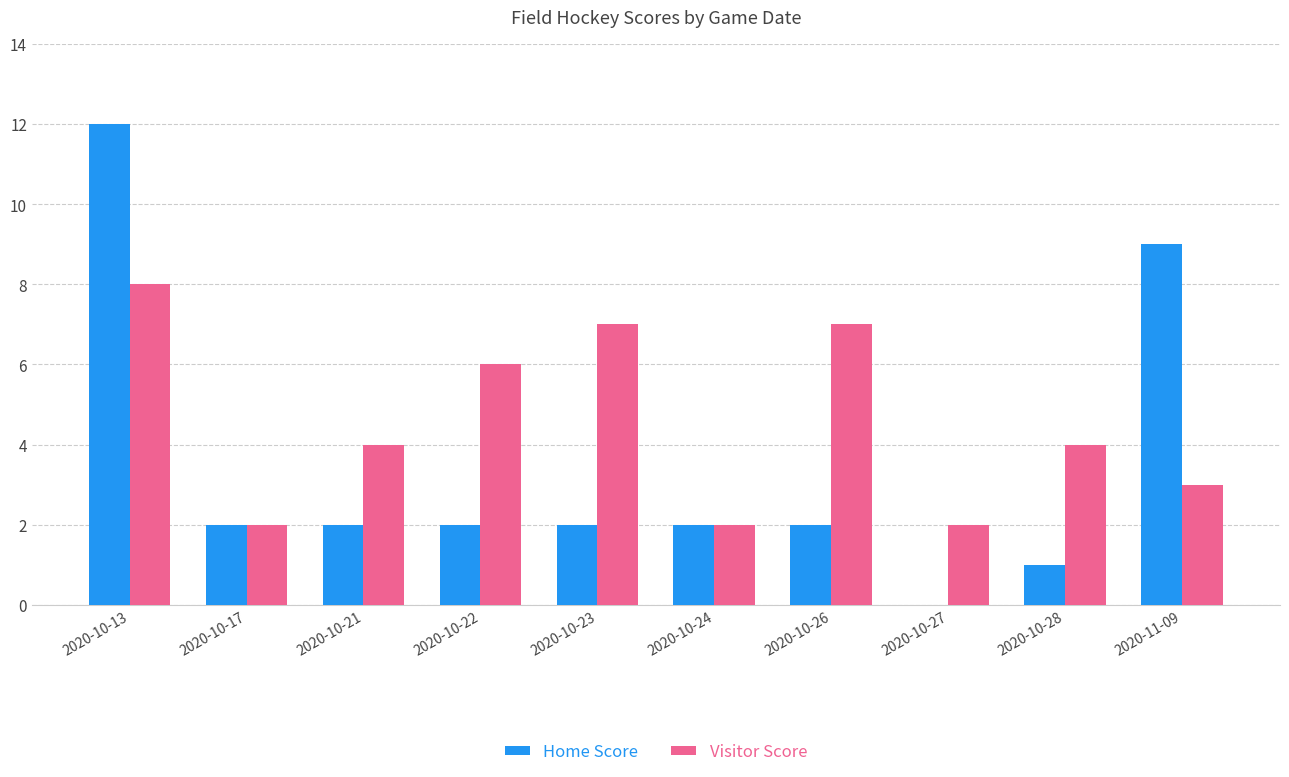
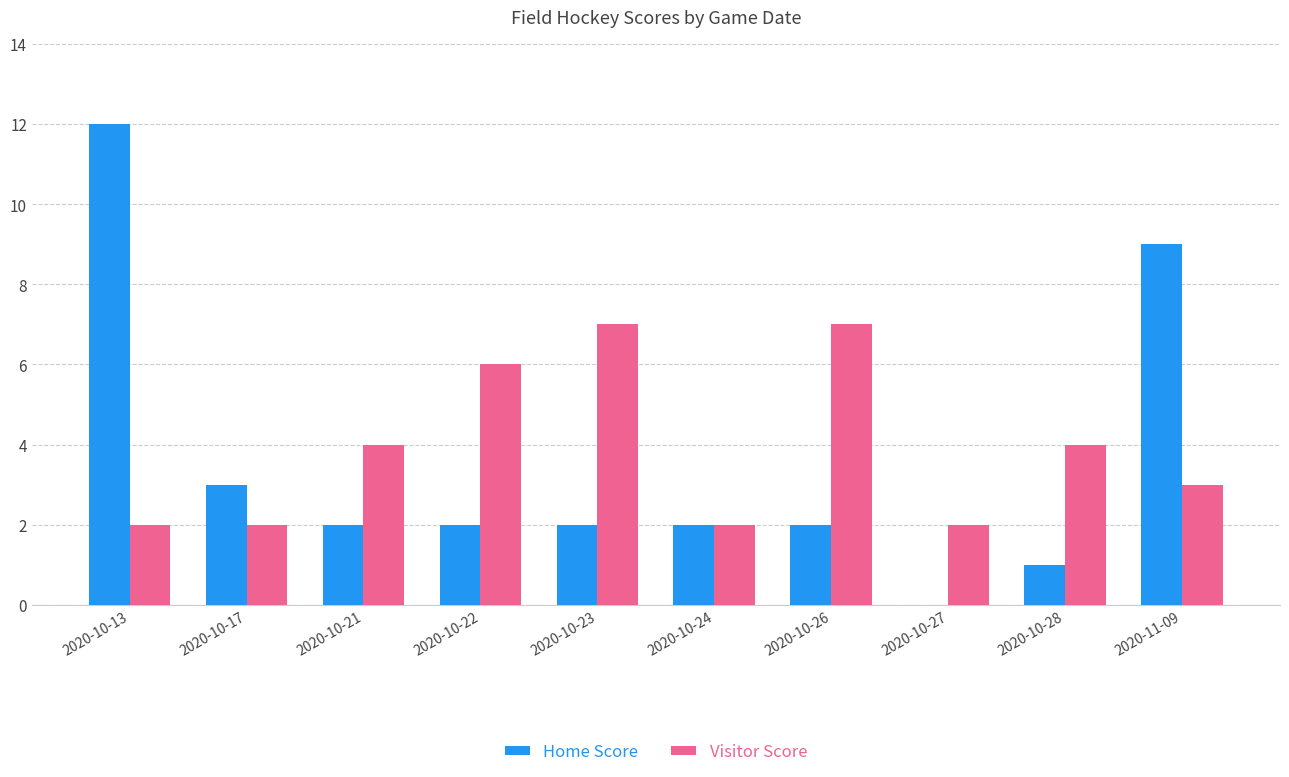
  {
    "Home Score": {
      "2020-10-13": 12,
-     "2020-10-17": 2,
+     "2020-10-17": 3,
      "2020-10-21": 2,
      "2020-10-22": 2,
      "2020-10-23": 2,
      "2020-10-24": 2,
      "2020-10-26": 2,
      "2020-10-27": 0,
      "2020-10-28": 1,
      "2020-11-09": 9
    },
    "Visitor Score": {
-     "2020-10-13": 8,
+     "2020-10-13": 2,
      "2020-10-17": 2,
      "2020-10-21": 4,
      "2020-10-22": 6,
      "2020-10-23": 7,
      "2020-10-24": 2,
      "2020-10-26": 7,
      "2020-10-27": 2,
      "2020-10-28": 4,
      "2020-11-09": 3
    }
  }
